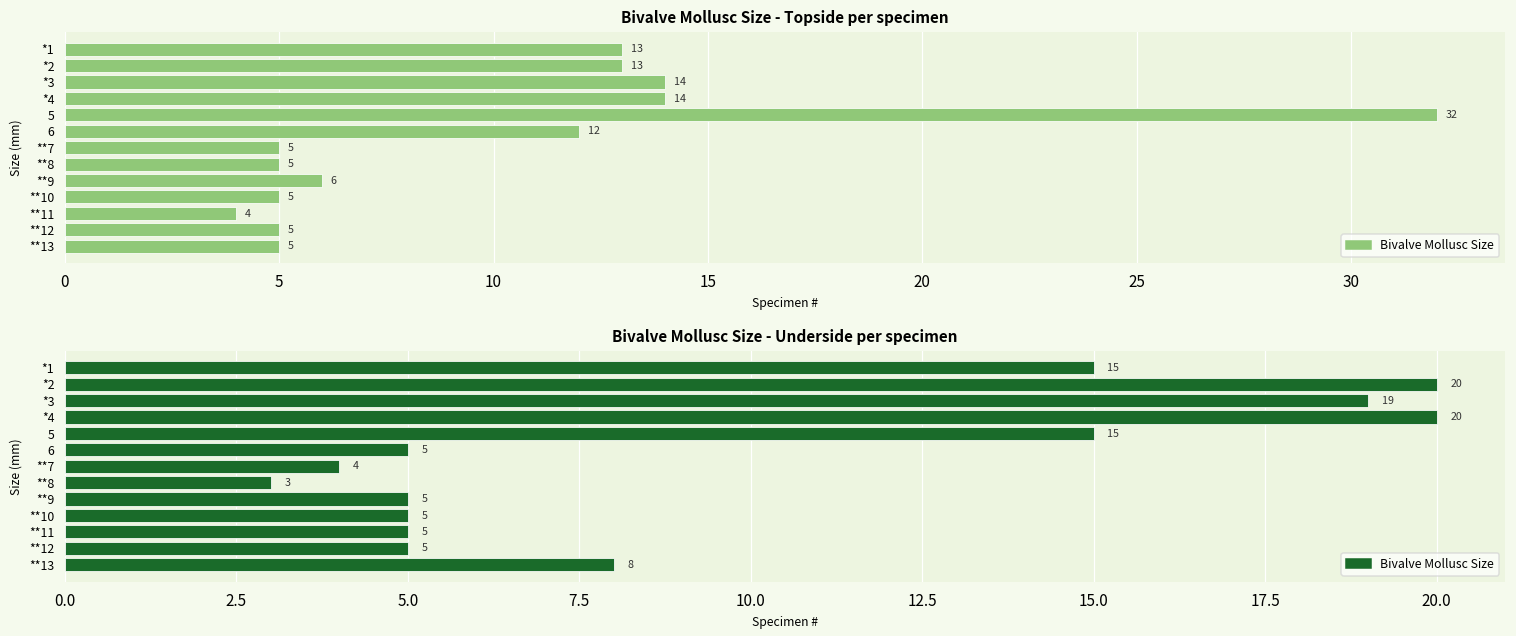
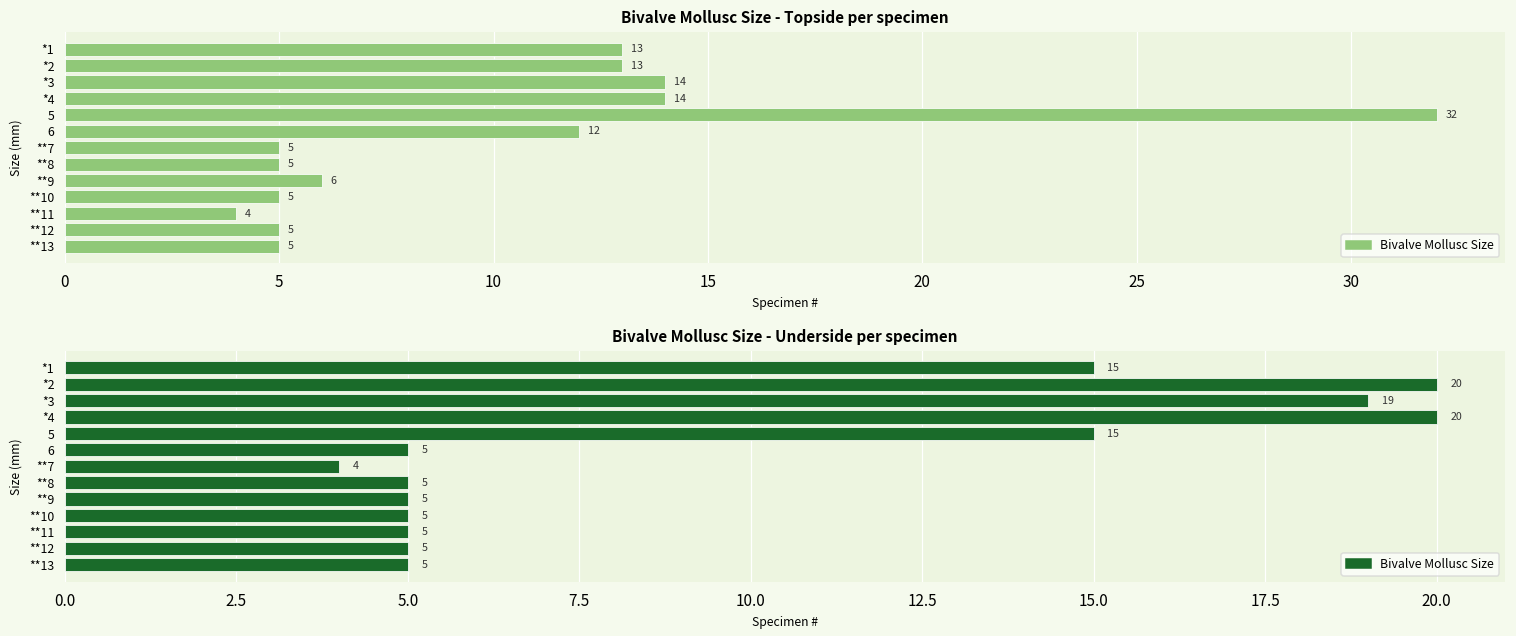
  {
    "Bivalve Mollusc Size - Topside per specimen": {
      "*1": 13,
      "*2": 13,
      "*3": 14,
      "*4": 14,
      "5": 32,
      "6": 12,
      "**7": 5,
      "**8": 5,
      "**9": 6,
      "**10": 5,
      "**11": 4,
      "**12": 5,
      "**13": 5
    },
    "Bivalve Mollusc Size - Underside per specimen": {
      "*1": 15,
      "*2": 20,
      "*3": 19,
      "*4": 20,
      "5": 15,
      "6": 5,
      "**7": 4,
-     "**8": 3,
+     "**8": 5,
      "**9": 5,
      "**10": 5,
      "**11": 5,
      "**12": 5,
-     "**13": 8
+     "**13": 5
    }
  }
